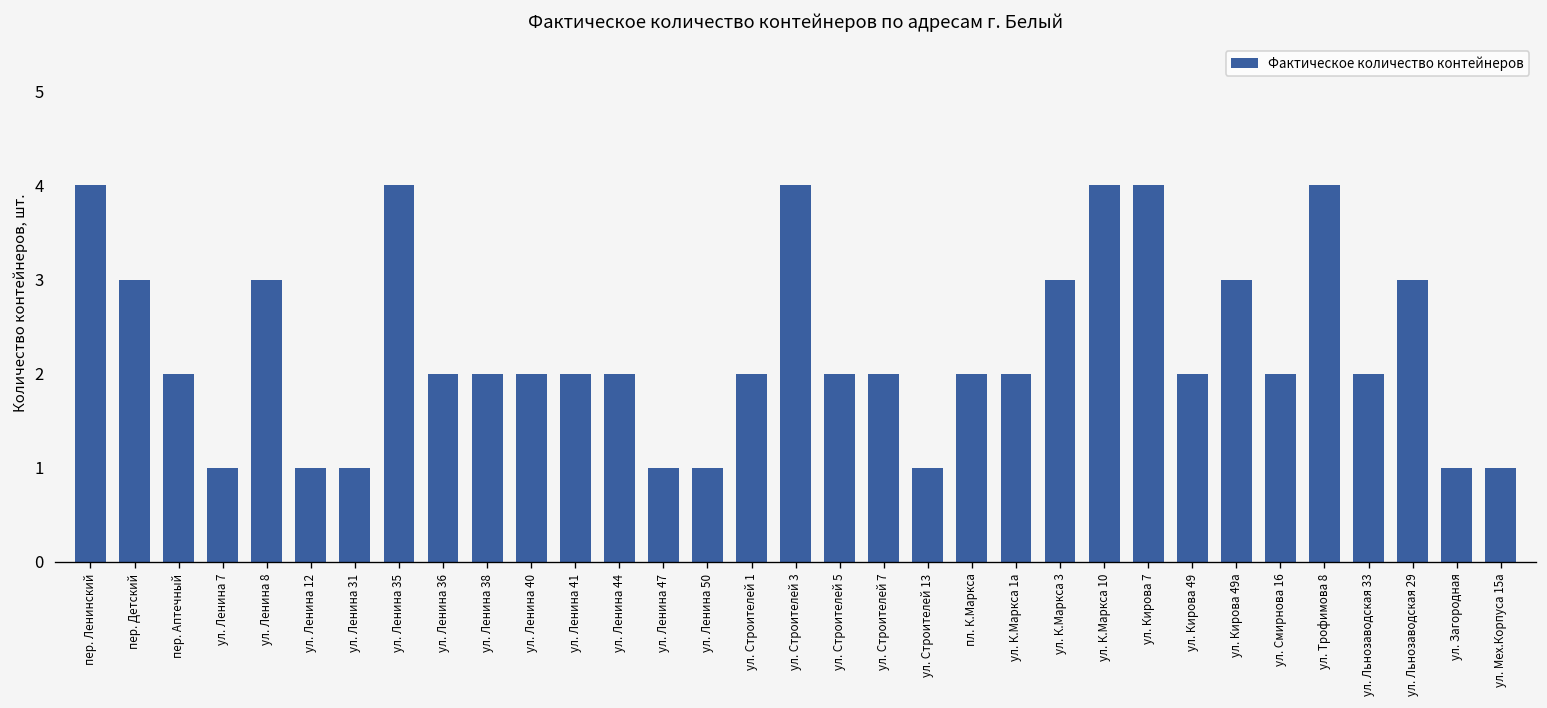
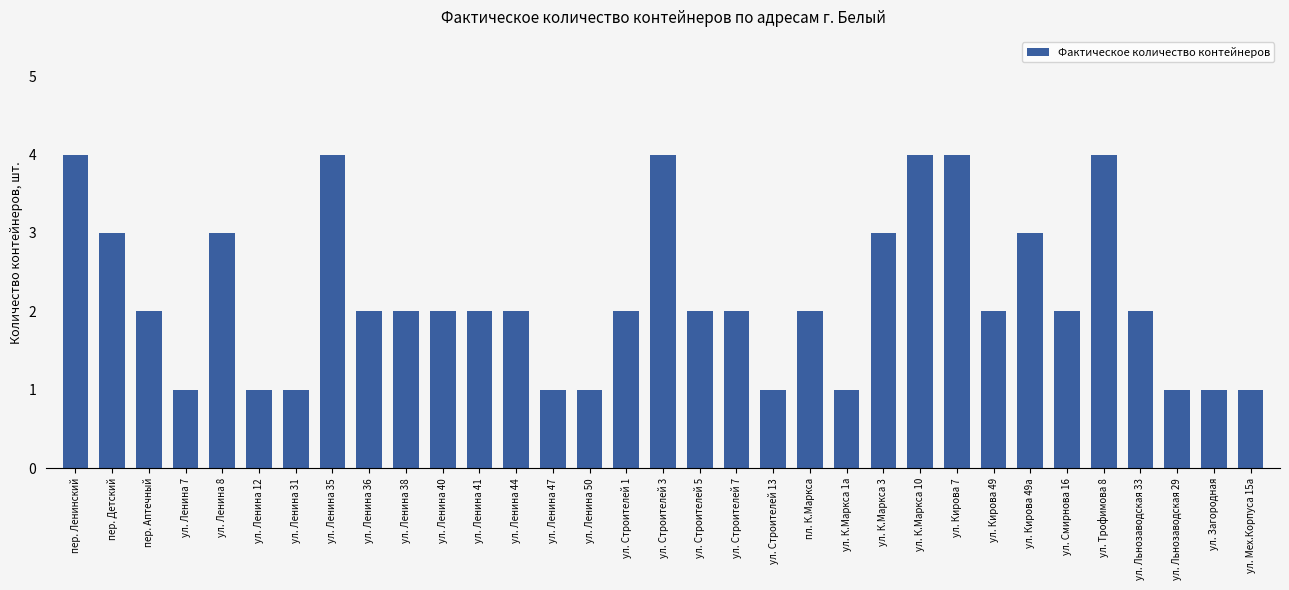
  {
    "пер. Ленинский": 4,
    "пер. Детский": 3,
    "пер. Аптечный": 2,
    "ул. Ленина 7": 1,
    "ул. Ленина 8": 3,
    "ул. Ленина 12": 1,
    "ул. Ленина 31": 1,
    "ул. Ленина 35": 4,
    "ул. Ленина 36": 2,
    "ул. Ленина 38": 2,
    "ул. Ленина 40": 2,
    "ул. Ленина 41": 2,
    "ул. Ленина 44": 2,
    "ул. Ленина 47": 1,
    "ул. Ленина 50": 1,
    "ул. Строителей 1": 2,
    "ул. Строителей 3": 4,
    "ул. Строителей 5": 2,
    "ул. Строителей 7": 2,
    "ул. Строителей 13": 1,
    "пл. К.Маркса": 2,
-   "ул. К.Маркса 1а": 2,
+   "ул. К.Маркса 1а": 1,
    "ул. К.Маркса 3": 3,
    "ул. К.Маркса 10": 4,
    "ул. Кирова 7": 4,
    "ул. Кирова 49": 2,
    "ул. Кирова 49а": 3,
    "ул. Смирнова 16": 2,
    "ул. Трофимова 8": 4,
    "ул. Льнозаводская 33": 2,
-   "ул. Льнозаводская 29": 3,
+   "ул. Льнозаводская 29": 1,
    "ул. Загородная": 1,
    "ул. Мех.Корпуса 15а": 1
  }
